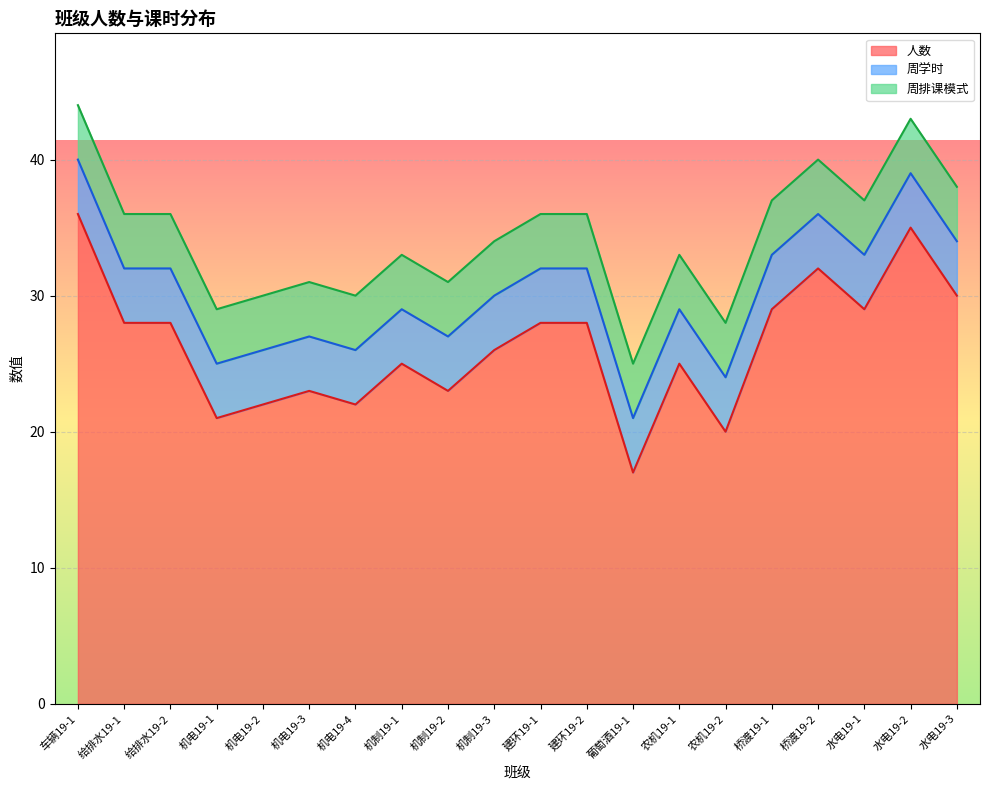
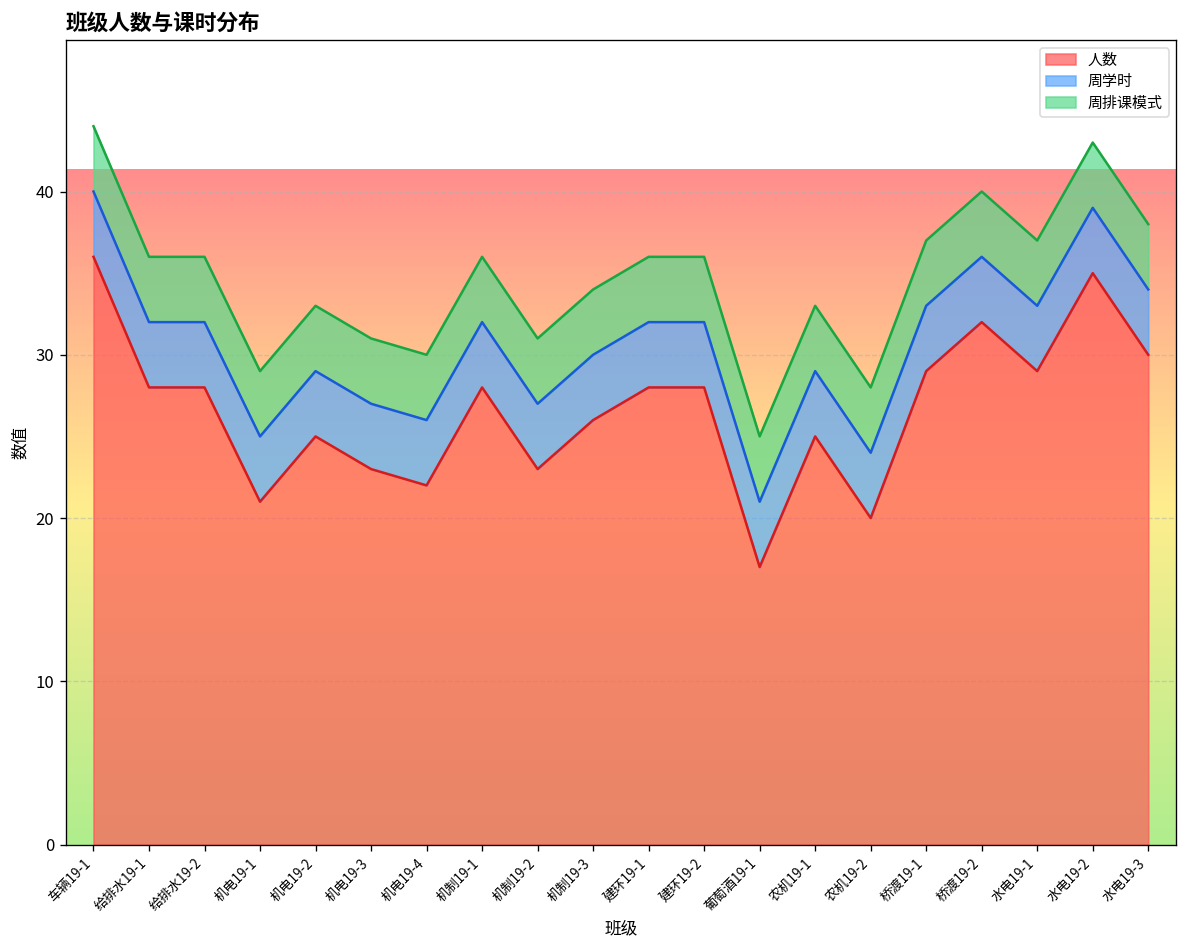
  {
    "人数": {
      "车辆19-1": 36,
      "给排水19-1": 28,
      "给排水19-2": 28,
      "机电19-1": 21,
-     "机电19-2": 22,
+     "机电19-2": 25,
      "机电19-3": 23,
      "机电19-4": 22,
-     "机制19-1": 25,
+     "机制19-1": 28,
      "机制19-2": 23,
      "机制19-3": 26,
      "建环19-1": 28,
      "建环19-2": 28,
      "葡萄酒19-1": 17,
      "农机19-1": 25,
      "农机19-2": 20,
      "桥渡19-1": 29,
      "桥渡19-2": 32,
      "水电19-1": 29,
      "水电19-2": 35,
      "水电19-3": 30
    },
    "周学时": {
      "车辆19-1": 4,
      "给排水19-1": 4,
      "给排水19-2": 4,
      "机电19-1": 4,
      "机电19-2": 4,
      "机电19-3": 4,
      "机电19-4": 4,
      "机制19-1": 4,
      "机制19-2": 4,
      "机制19-3": 4,
      "建环19-1": 4,
      "建环19-2": 4,
      "葡萄酒19-1": 4,
      "农机19-1": 4,
      "农机19-2": 4,
      "桥渡19-1": 4,
      "桥渡19-2": 4,
      "水电19-1": 4,
      "水电19-2": 4,
      "水电19-3": 4
    },
    "周排课模式": {
      "车辆19-1": 4,
      "给排水19-1": 4,
      "给排水19-2": 4,
      "机电19-1": 4,
      "机电19-2": 4,
      "机电19-3": 4,
      "机电19-4": 4,
      "机制19-1": 4,
      "机制19-2": 4,
      "机制19-3": 4,
      "建环19-1": 4,
      "建环19-2": 4,
      "葡萄酒19-1": 4,
      "农机19-1": 4,
      "农机19-2": 4,
      "桥渡19-1": 4,
      "桥渡19-2": 4,
      "水电19-1": 4,
      "水电19-2": 4,
      "水电19-3": 4
    }
  }
